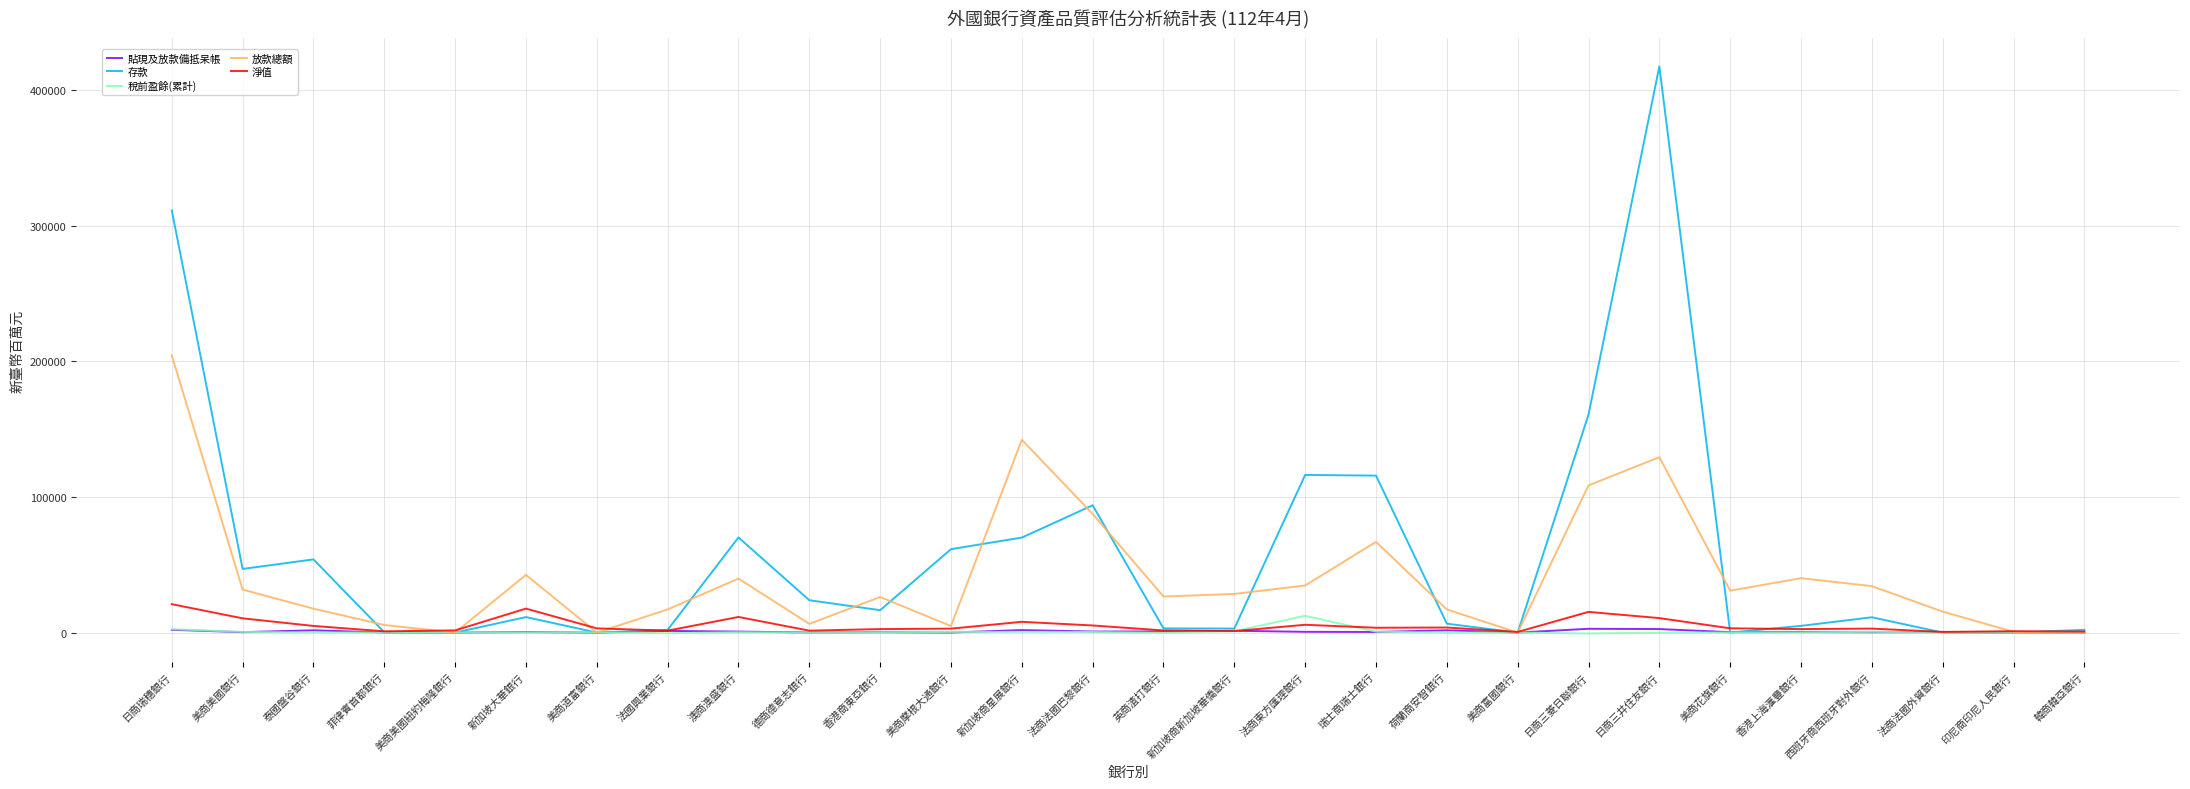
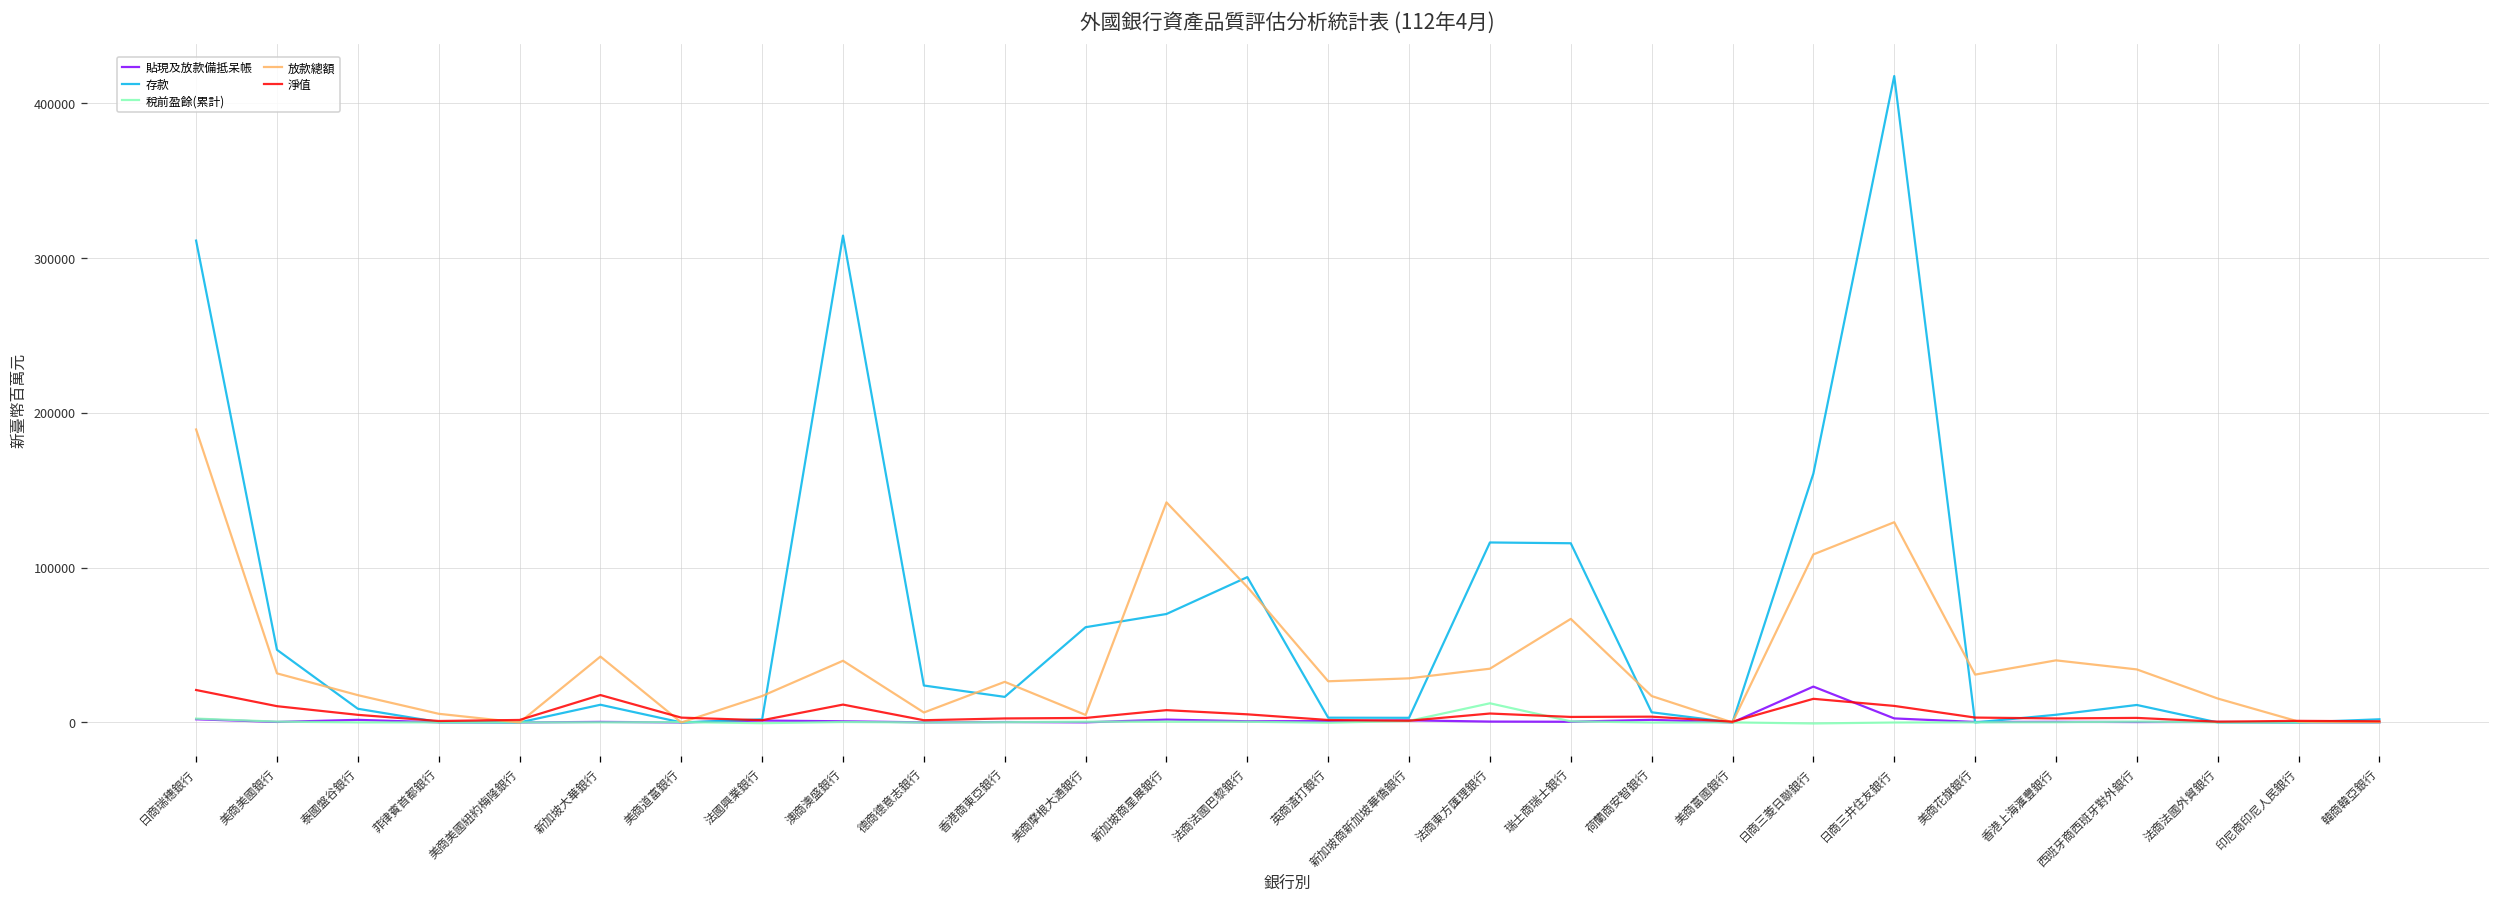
  {
    "貼現及放款備抵呆帳": {
      "法商東方匯理銀行": 1000,
-     "日商三菱日聯銀行": 3000,
+     "日商三菱日聯銀行": 23000,
      "日商三井住友銀行": 3000
    },
    "存款": {
      "日商瑞穗銀行": 311000,
      "美商美國銀行": 47000,
-     "泰國盤谷銀行": 54000,
+     "泰國盤谷銀行": 9000,
      "新加坡大華銀行": 11000,
-     "澳商澳盛銀行": 70000,
+     "澳商澳盛銀行": 314000,
      "德商德意志銀行": 24000,
      "香港商東亞銀行": 17000,
      "美商摩根大通銀行": 61000,
      "新加坡商星展銀行": 70000,
      "法商法國巴黎銀行": 94000,
      "法商東方匯理銀行": 116000,
      "瑞士商瑞士銀行": 116000,
      "荷蘭商安智銀行": 7000,
      "日商三菱日聯銀行": 161000,
      "日商三井住友銀行": 417000,
      "香港上海滙豐銀行": 5000,
      "西班牙商西班牙對外銀行": 11000
    },
    "稅前盈餘(累計)": {
      "法商東方匯理銀行": 12000,
      "日商三菱日聯銀行": -1000,
      "日商三井住友銀行": 0
    },
    "放款總額": {
-     "日商瑞穗銀行": 204000,
+     "日商瑞穗銀行": 189000,
      "美商美國銀行": 32000,
      "泰國盤谷銀行": 18000,
      "菲律賓首都銀行": 6000,
      "新加坡大華銀行": 43000,
      "法國興業銀行": 17000,
      "澳商澳盛銀行": 40000,
      "德商德意志銀行": 6000,
      "香港商東亞銀行": 26000,
      "美商摩根大通銀行": 5000,
      "新加坡商星展銀行": 142000,
      "法商法國巴黎銀行": 87000,
      "英商渣打銀行": 27000,
      "新加坡商新加坡華僑銀行": 28000,
      "法商東方匯理銀行": 35000,
      "瑞士商瑞士銀行": 67000,
      "荷蘭商安智銀行": 17000,
      "日商三菱日聯銀行": 108000,
      "日商三井住友銀行": 129000,
      "美商花旗銀行": 31000,
      "香港上海滙豐銀行": 40000,
      "西班牙商西班牙對外銀行": 34000,
      "法商法國外貿銀行": 15000
    },
    "淨值": {
      "日商瑞穗銀行": 21000,
      "美商美國銀行": 11000,
      "泰國盤谷銀行": 5000,
      "新加坡大華銀行": 18000,
      "美商道富銀行": 3000,
      "澳商澳盛銀行": 12000,
      "香港商東亞銀行": 3000,
      "美商摩根大通銀行": 3000,
      "新加坡商星展銀行": 8000,
      "法商法國巴黎銀行": 5000,
      "法商東方匯理銀行": 6000,
      "瑞士商瑞士銀行": 4000,
      "荷蘭商安智銀行": 4000,
      "日商三菱日聯銀行": 15000,
      "日商三井住友銀行": 11000,
      "美商花旗銀行": 3000,
      "香港上海滙豐銀行": 3000,
      "西班牙商西班牙對外銀行": 3000
    }
  }
